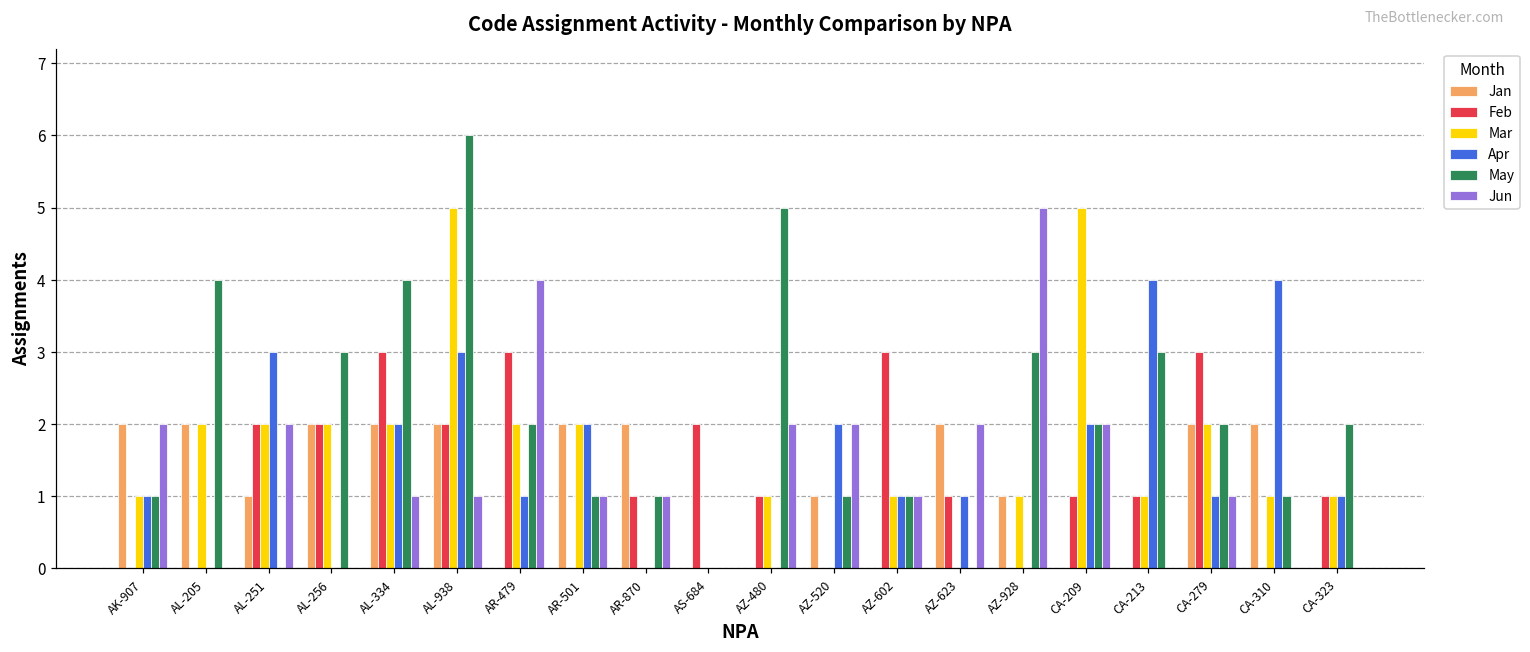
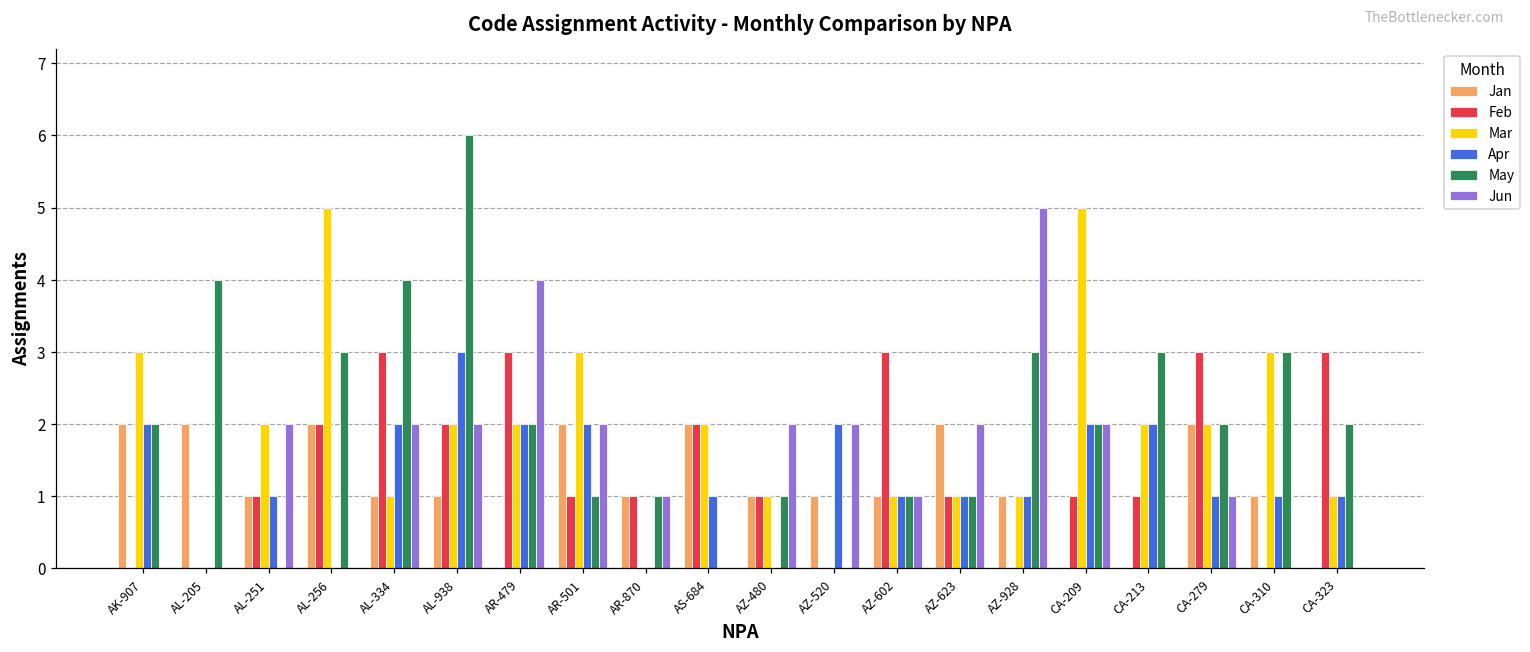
  {
    "Jan": {
      "AK-907": 2,
      "AL-205": 2,
      "AL-251": 1,
      "AL-256": 2,
-     "AL-334": 2,
-     "AL-938": 2,
+     "AL-334": 1,
+     "AL-938": 1,
      "AR-479": 0,
      "AR-501": 2,
-     "AR-870": 2,
-     "AS-684": 0,
-     "AZ-480": 0,
+     "AR-870": 1,
+     "AS-684": 2,
+     "AZ-480": 1,
      "AZ-520": 1,
-     "AZ-602": 0,
+     "AZ-602": 1,
      "AZ-623": 2,
      "AZ-928": 1,
      "CA-209": 0,
      "CA-213": 0,
      "CA-279": 2,
-     "CA-310": 2,
+     "CA-310": 1,
      "CA-323": 0
    },
    "Feb": {
      "AK-907": 0,
      "AL-205": 0,
-     "AL-251": 2,
+     "AL-251": 1,
      "AL-256": 2,
      "AL-334": 3,
      "AL-938": 2,
      "AR-479": 3,
-     "AR-501": 0,
+     "AR-501": 1,
      "AR-870": 1,
      "AS-684": 2,
      "AZ-480": 1,
      "AZ-520": 0,
      "AZ-602": 3,
      "AZ-623": 1,
      "AZ-928": 0,
      "CA-209": 1,
      "CA-213": 1,
      "CA-279": 3,
      "CA-310": 0,
-     "CA-323": 1
+     "CA-323": 3
    },
    "Mar": {
-     "AK-907": 1,
-     "AL-205": 2,
+     "AK-907": 3,
+     "AL-205": 0,
      "AL-251": 2,
-     "AL-256": 2,
-     "AL-334": 2,
-     "AL-938": 5,
+     "AL-256": 5,
+     "AL-334": 1,
+     "AL-938": 2,
      "AR-479": 2,
-     "AR-501": 2,
+     "AR-501": 3,
      "AR-870": 0,
-     "AS-684": 0,
+     "AS-684": 2,
      "AZ-480": 1,
      "AZ-520": 0,
      "AZ-602": 1,
-     "AZ-623": 0,
+     "AZ-623": 1,
      "AZ-928": 1,
      "CA-209": 5,
-     "CA-213": 1,
+     "CA-213": 2,
      "CA-279": 2,
-     "CA-310": 1,
+     "CA-310": 3,
      "CA-323": 1
    },
    "Apr": {
-     "AK-907": 1,
+     "AK-907": 2,
      "AL-205": 0,
-     "AL-251": 3,
+     "AL-251": 1,
      "AL-256": 0,
      "AL-334": 2,
      "AL-938": 3,
-     "AR-479": 1,
+     "AR-479": 2,
      "AR-501": 2,
      "AR-870": 0,
-     "AS-684": 0,
+     "AS-684": 1,
      "AZ-480": 0,
      "AZ-520": 2,
      "AZ-602": 1,
      "AZ-623": 1,
-     "AZ-928": 0,
+     "AZ-928": 1,
      "CA-209": 2,
-     "CA-213": 4,
+     "CA-213": 2,
      "CA-279": 1,
-     "CA-310": 4,
+     "CA-310": 1,
      "CA-323": 1
    },
    "May": {
-     "AK-907": 1,
+     "AK-907": 2,
      "AL-205": 4,
      "AL-251": 0,
      "AL-256": 3,
      "AL-334": 4,
      "AL-938": 6,
      "AR-479": 2,
      "AR-501": 1,
      "AR-870": 1,
      "AS-684": 0,
-     "AZ-480": 5,
-     "AZ-520": 1,
+     "AZ-480": 1,
+     "AZ-520": 0,
      "AZ-602": 1,
-     "AZ-623": 0,
+     "AZ-623": 1,
      "AZ-928": 3,
      "CA-209": 2,
      "CA-213": 3,
      "CA-279": 2,
-     "CA-310": 1,
+     "CA-310": 3,
      "CA-323": 2
    },
    "Jun": {
-     "AK-907": 2,
+     "AK-907": 0,
      "AL-205": 0,
      "AL-251": 2,
      "AL-256": 0,
-     "AL-334": 1,
-     "AL-938": 1,
+     "AL-334": 2,
+     "AL-938": 2,
      "AR-479": 4,
-     "AR-501": 1,
+     "AR-501": 2,
      "AR-870": 1,
      "AS-684": 0,
      "AZ-480": 2,
      "AZ-520": 2,
      "AZ-602": 1,
      "AZ-623": 2,
      "AZ-928": 5,
      "CA-209": 2,
      "CA-213": 0,
      "CA-279": 1,
      "CA-310": 0,
      "CA-323": 0
    }
  }
